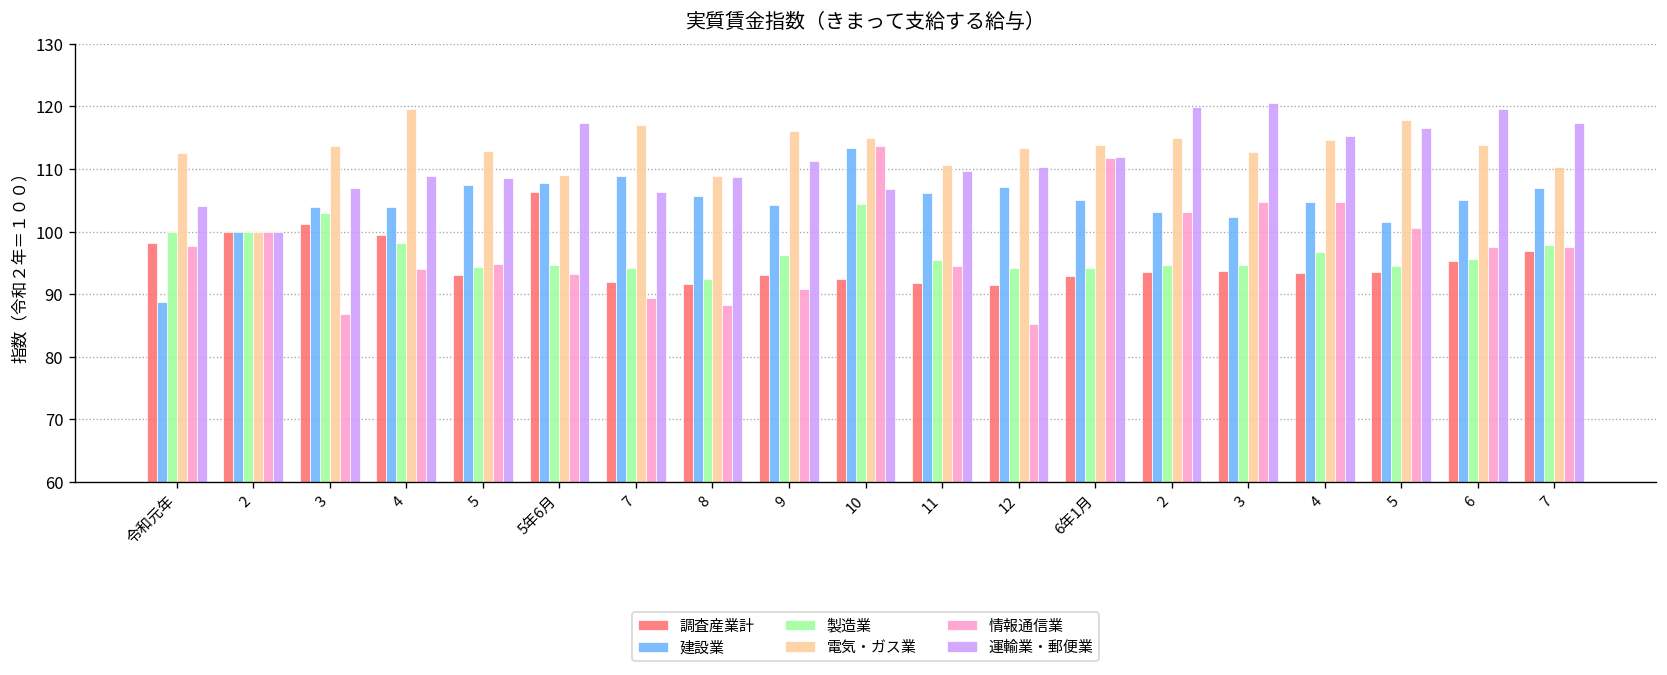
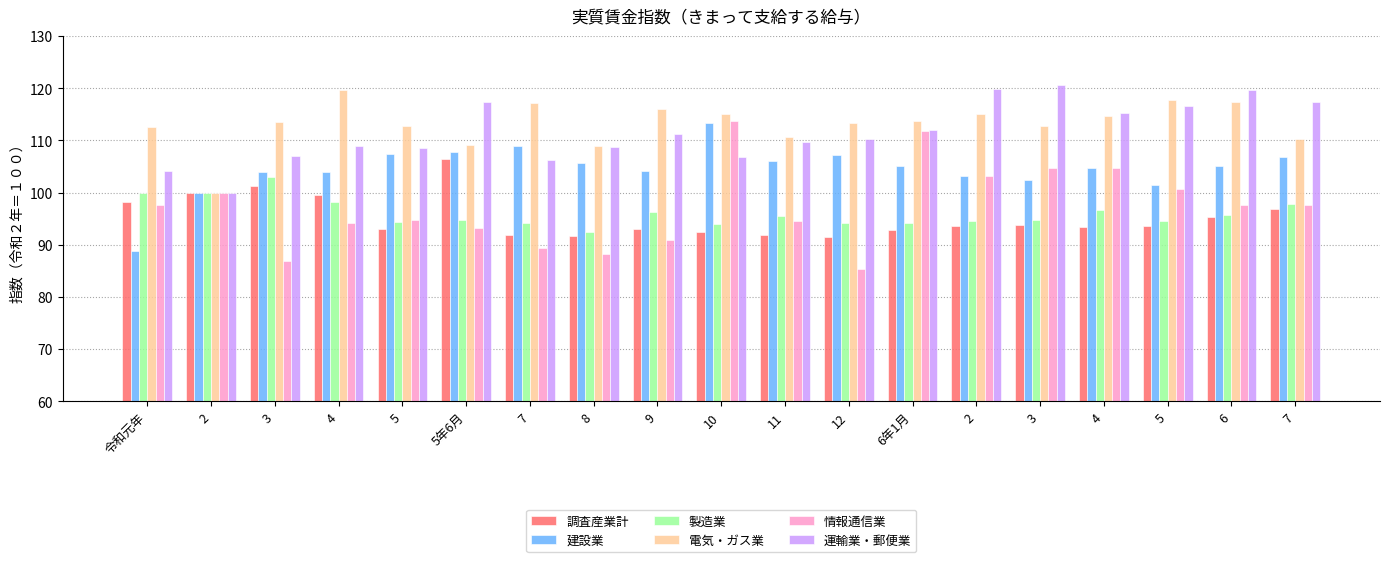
  {
    "調査産業計": {
      "令和元年": 98,
      "5年6月": 106,
      "8": 92,
      "9": 93,
      "10": 93,
      "11": 92,
      "12": 92,
      "6年1月": 93,
      "6": 95
    },
    "建設業": {
      "令和元年": 89,
      "5年6月": 108,
      "8": 106,
      "9": 104,
      "10": 113,
      "11": 106,
      "12": 107,
      "6年1月": 105,
      "6": 105
    },
    "製造業": {
      "令和元年": 100,
      "5年6月": 95,
      "8": 93,
      "9": 96,
-     "10": 104,
+     "10": 94,
      "11": 96,
      "12": 94,
      "6年1月": 94,
      "6": 96
    },
    "電気・ガス業": {
      "令和元年": 113,
      "5年6月": 109,
      "8": 109,
      "9": 116,
      "10": 115,
      "11": 111,
      "12": 113,
      "6年1月": 114,
-     "6": 114
+     "6": 117
    },
    "情報通信業": {
      "令和元年": 98,
      "5年6月": 93,
      "8": 88,
      "9": 91,
      "10": 114,
      "11": 95,
      "12": 85,
      "6年1月": 112,
      "6": 98
    },
    "運輸業・郵便業": {
      "令和元年": 104,
      "5年6月": 117,
      "8": 109,
      "9": 111,
      "10": 107,
      "11": 110,
      "12": 110,
      "6年1月": 112,
      "6": 120
    }
  }
